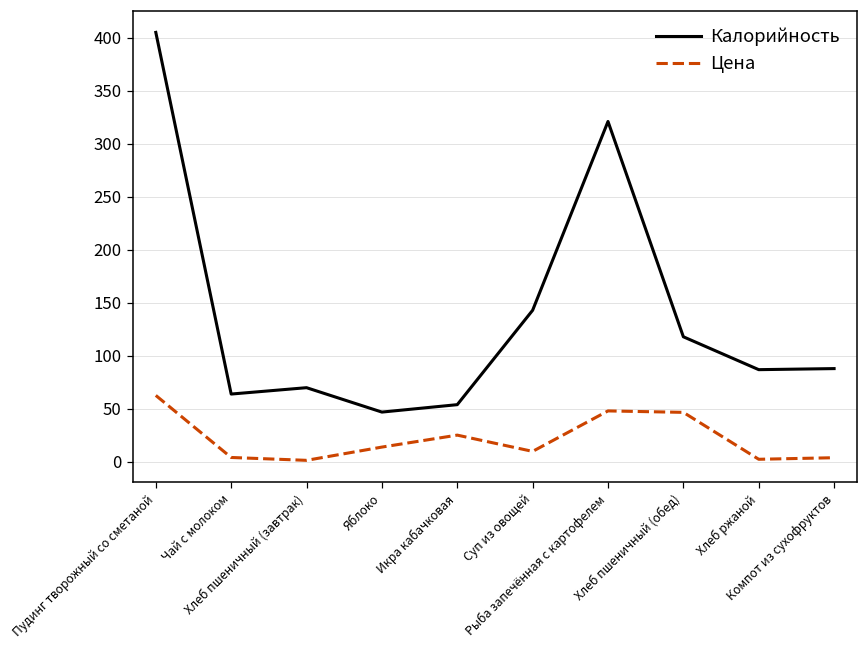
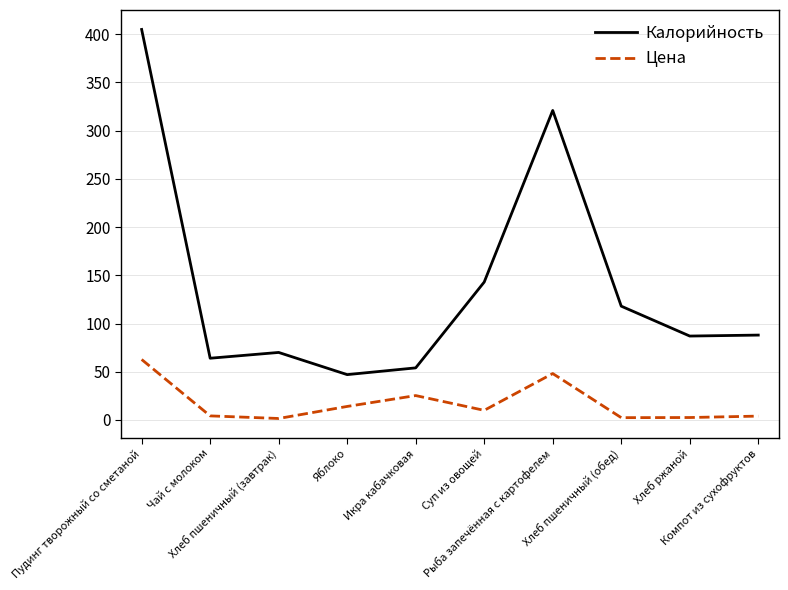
  {
    "Калорийность": {
      "Пудинг творожный со сметаной": 410,
      "Чай с молоком": 60,
      "Хлеб пшеничный (завтрак)": 70,
      "Яблоко": 50,
      "Икра кабачковая": 50,
      "Суп из овощей": 140,
      "Рыба запечённая с картофелем": 320,
      "Хлеб пшеничный (обед)": 120,
      "Хлеб ржаной": 90,
      "Компот из сухофруктов": 90
    },
    "Цена": {
      "Пудинг творожный со сметаной": 60,
      "Чай с молоком": 0,
      "Хлеб пшеничный (завтрак)": 0,
      "Яблоко": 10,
      "Икра кабачковая": 30,
      "Суп из овощей": 10,
      "Рыба запечённая с картофелем": 50,
-     "Хлеб пшеничный (обед)": 50,
+     "Хлеб пшеничный (обед)": 0,
      "Хлеб ржаной": 0,
      "Компот из сухофруктов": 0
    }
  }
